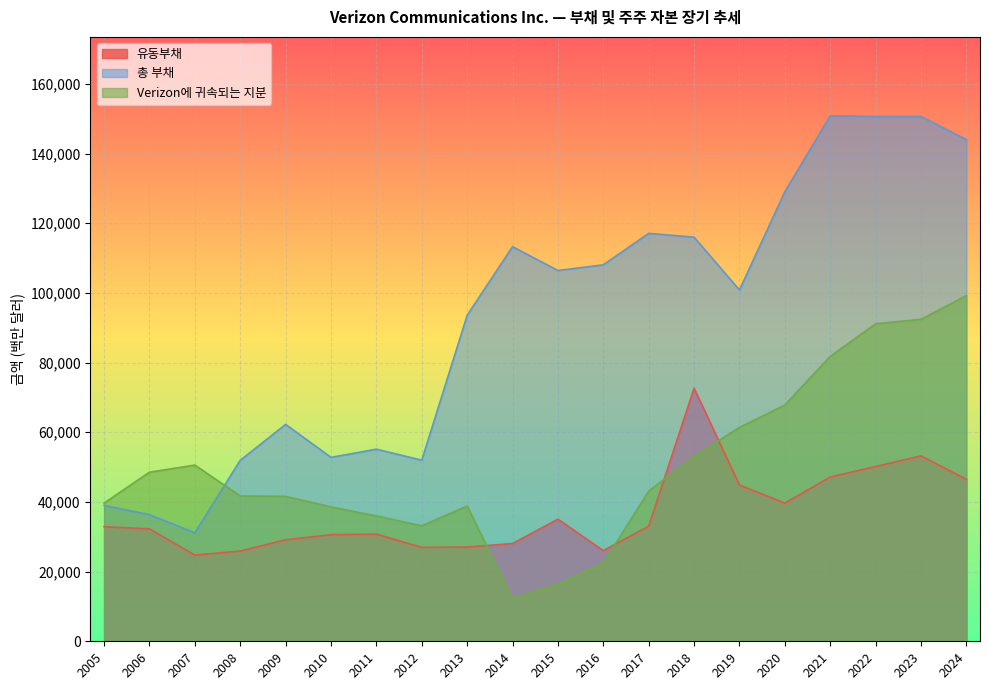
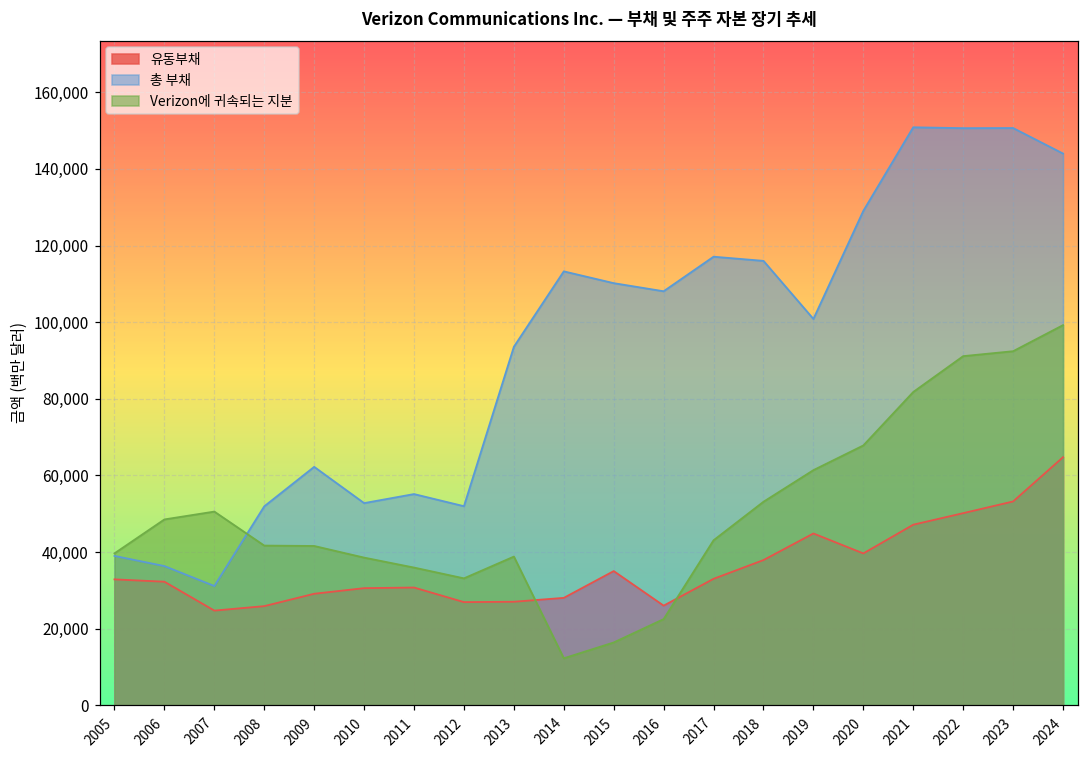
  {
    "유동부채": {
      "2005": "33,000",
      "2006": "32,000",
      "2007": "25,000",
      "2008": "26,000",
      "2009": "29,000",
      "2010": "31,000",
      "2011": "31,000",
      "2012": "27,000",
      "2013": "27,000",
      "2014": "28,000",
      "2015": "35,000",
      "2016": "26,000",
      "2017": "33,000",
-     "2018": "73,000",
+     "2018": "38,000",
      "2019": "45,000",
      "2020": "40,000",
      "2021": "47,000",
      "2022": "50,000",
      "2023": "53,000",
-     "2024": "46,000"
+     "2024": "65,000"
    },
    "총 부채": {
      "2006": "36,000",
      "2007": "31,000",
      "2008": "52,000",
      "2009": "62,000",
      "2010": "53,000",
      "2011": "55,000",
      "2012": "52,000",
      "2013": "94,000",
      "2014": "113,000",
-     "2015": "106,000",
+     "2015": "110,000",
      "2016": "108,000",
      "2017": "117,000",
      "2018": "116,000",
      "2019": "101,000",
      "2020": "129,000",
      "2021": "151,000",
      "2022": "151,000",
      "2023": "151,000",
      "2024": "144,000"
    },
    "Verizon에 귀속되는 지분": {
      "2006": "49,000",
      "2007": "51,000",
      "2008": "42,000",
      "2009": "42,000",
      "2010": "39,000",
      "2011": "36,000",
      "2012": "33,000",
      "2013": "39,000",
      "2014": "12,000",
      "2015": "16,000",
      "2016": "23,000",
      "2017": "43,000",
      "2018": "53,000",
      "2019": "61,000",
      "2020": "68,000",
      "2021": "82,000",
      "2022": "91,000",
      "2023": "92,000",
      "2024": "99,000"
    }
  }
